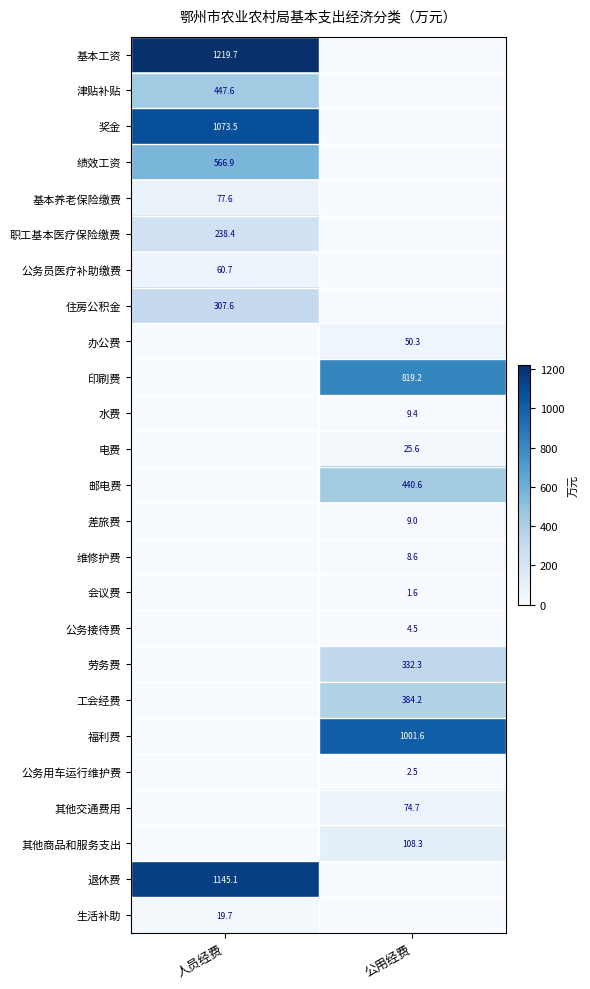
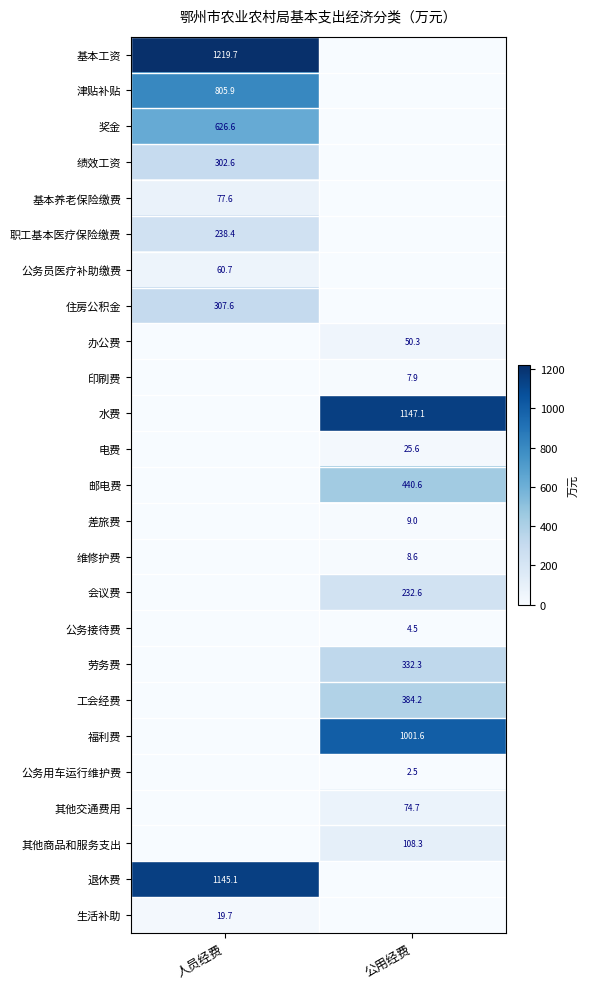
  {
    "基本工资": {
      "人员经费": 1219.7
    },
    "津贴补贴": {
-     "人员经费": 447.6
+     "人员经费": 805.9
    },
    "奖金": {
-     "人员经费": 1073.5
+     "人员经费": 626.6
    },
    "绩效工资": {
-     "人员经费": 566.9
+     "人员经费": 302.6
    },
    "基本养老保险缴费": {
      "人员经费": 77.6
    },
    "职工基本医疗保险缴费": {
      "人员经费": 238.4
    },
    "公务员医疗补助缴费": {
      "人员经费": 60.7
    },
    "住房公积金": {
      "人员经费": 307.6
    },
    "办公费": {
      "公用经费": 50.3
    },
    "印刷费": {
-     "公用经费": 819.2
+     "公用经费": 7.9
    },
    "水费": {
-     "公用经费": 9.4
+     "公用经费": 1147.1
    },
    "电费": {
      "公用经费": 25.6
    },
    "邮电费": {
      "公用经费": 440.6
    },
    "差旅费": {
      "公用经费": 9.0
    },
    "维修护费": {
      "公用经费": 8.6
    },
    "会议费": {
-     "公用经费": 1.6
+     "公用经费": 232.6
    },
    "公务接待费": {
      "公用经费": 4.5
    },
    "劳务费": {
      "公用经费": 332.3
    },
    "工会经费": {
      "公用经费": 384.2
    },
    "福利费": {
      "公用经费": 1001.6
    },
    "公务用车运行维护费": {
      "公用经费": 2.5
    },
    "其他交通费用": {
      "公用经费": 74.7
    },
    "其他商品和服务支出": {
      "公用经费": 108.3
    },
    "退休费": {
      "人员经费": 1145.1
    },
    "生活补助": {
      "人员经费": 19.7
    }
  }
